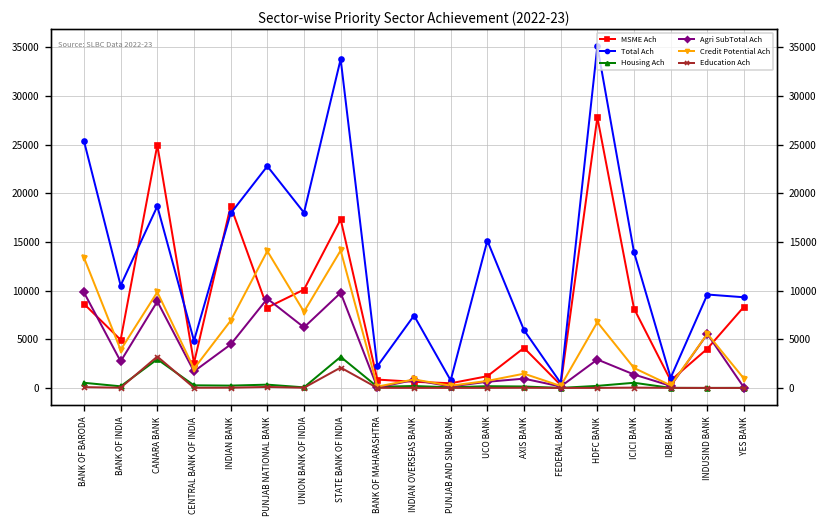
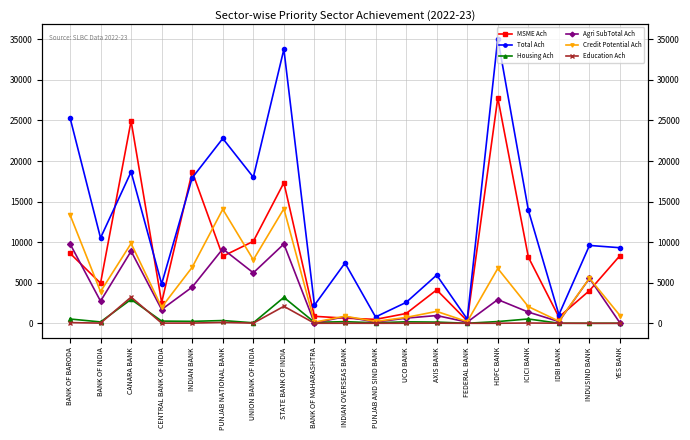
  {
    "MSME Ach": {
      "BANK OF BARODA": 9000,
      "BANK OF INDIA": 5000,
      "CANARA BANK": 25000,
      "CENTRAL BANK OF INDIA": 3000,
      "INDIAN BANK": 19000,
      "PUNJAB NATIONAL BANK": 8000,
      "UNION BANK OF INDIA": 10000,
      "STATE BANK OF INDIA": 17000,
      "BANK OF MAHARASHTRA": 1000,
      "UCO BANK": 1000,
      "AXIS BANK": 4000,
      "HDFC BANK": 28000,
      "ICICI BANK": 8000,
      "INDUSIND BANK": 4000,
      "YES BANK": 8000
    },
    "Total Ach": {
      "BANK OF BARODA": 25000,
      "BANK OF INDIA": 11000,
      "CANARA BANK": 19000,
      "CENTRAL BANK OF INDIA": 5000,
      "INDIAN BANK": 18000,
      "PUNJAB NATIONAL BANK": 23000,
      "UNION BANK OF INDIA": 18000,
      "STATE BANK OF INDIA": 34000,
      "BANK OF MAHARASHTRA": 2000,
      "INDIAN OVERSEAS BANK": 7000,
-     "UCO BANK": 15000,
+     "UCO BANK": 3000,
      "AXIS BANK": 6000,
      "ICICI BANK": 14000,
      "INDUSIND BANK": 10000,
      "YES BANK": 9000
    },
    "Housing Ach": {
      "BANK OF BARODA": 1000,
      "STATE BANK OF INDIA": 3000,
      "ICICI BANK": 1000
    },
    "Agri SubTotal Ach": {
      "BANK OF BARODA": 10000,
      "BANK OF INDIA": 3000,
      "CANARA BANK": 9000,
      "INDIAN BANK": 4000,
      "PUNJAB NATIONAL BANK": 9000,
      "UNION BANK OF INDIA": 6000,
      "STATE BANK OF INDIA": 10000,
      "AXIS BANK": 1000,
      "HDFC BANK": 3000,
      "ICICI BANK": 1000
    },
    "Credit Potential Ach": {
      "BANK OF BARODA": 13000,
      "BANK OF INDIA": 4000,
      "CANARA BANK": 10000,
      "INDIAN BANK": 7000,
      "PUNJAB NATIONAL BANK": 14000,
      "UNION BANK OF INDIA": 8000,
      "STATE BANK OF INDIA": 14000,
      "AXIS BANK": 1000,
      "HDFC BANK": 7000,
      "ICICI BANK": 2000,
      "YES BANK": 1000
    },
    "Education Ach": {
      "BANK OF BARODA": 0,
      "STATE BANK OF INDIA": 2000,
      "ICICI BANK": 0
    }
  }
